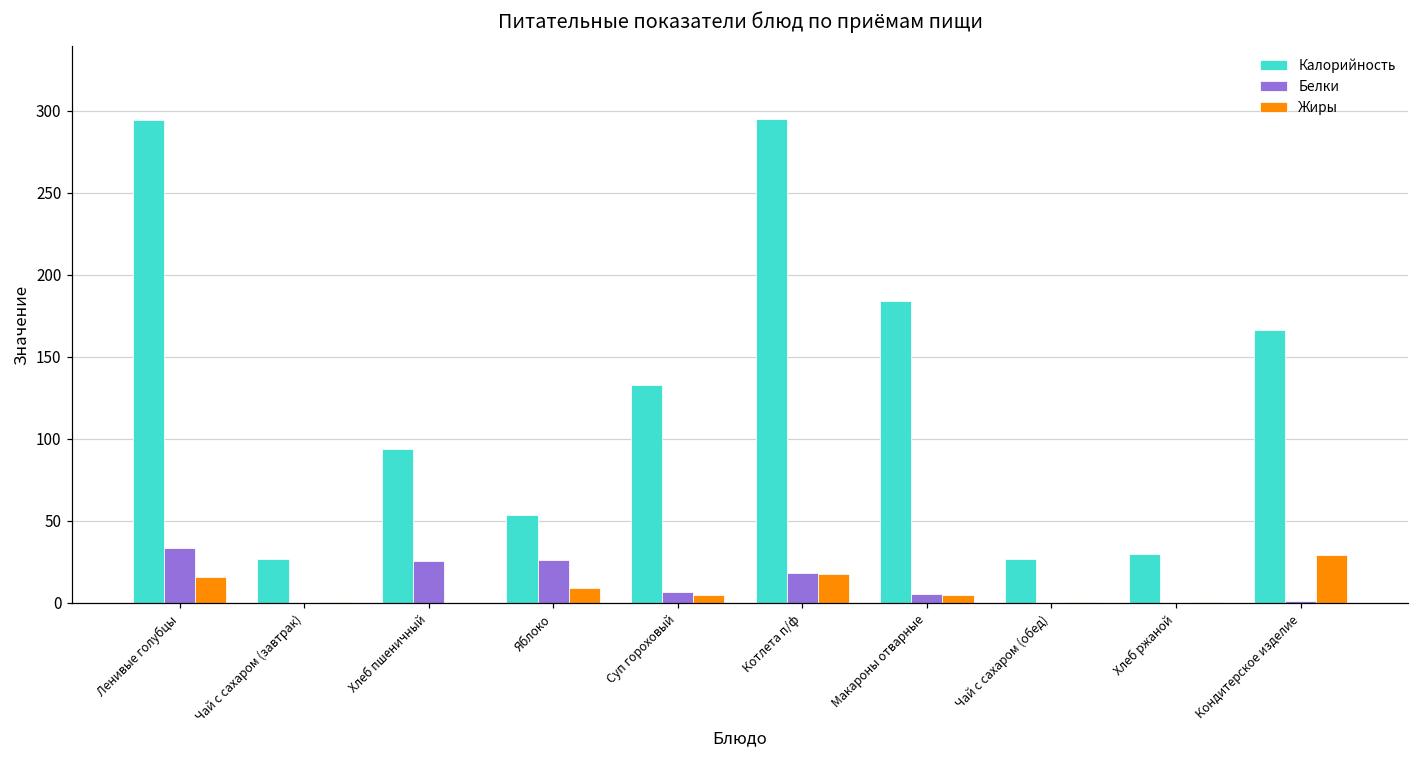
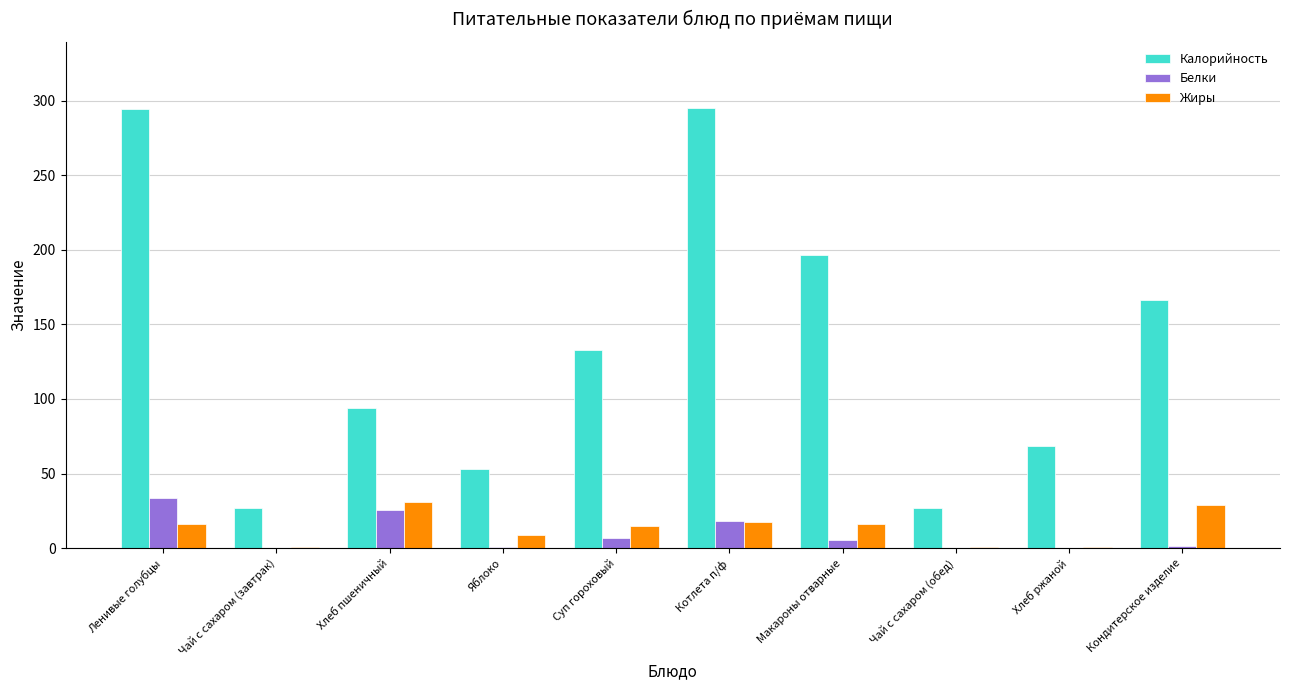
  {
    "Калорийность": {
      "Ленивые голубцы": 294,
      "Чай с сахаром (завтрак)": 27,
      "Хлеб пшеничный": 94,
      "Яблоко": 53,
      "Суп гороховый": 133,
      "Котлета п/ф": 295,
-     "Макароны отварные": 184,
+     "Макароны отварные": 197,
      "Чай с сахаром (обед)": 27,
-     "Хлеб ржаной": 30,
+     "Хлеб ржаной": 68,
      "Кондитерское изделие": 167
    },
    "Белки": {
      "Ленивые голубцы": 34,
      "Хлеб пшеничный": 25,
-     "Яблоко": 26,
+     "Яблоко": 1,
      "Суп гороховый": 7,
      "Котлета п/ф": 18,
      "Макароны отварные": 5
    },
    "Жиры": {
      "Ленивые голубцы": 16,
-     "Хлеб пшеничный": 0,
+     "Хлеб пшеничный": 31,
      "Яблоко": 9,
-     "Суп гороховый": 5,
+     "Суп гороховый": 15,
      "Котлета п/ф": 18,
-     "Макароны отварные": 5,
+     "Макароны отварные": 16,
      "Кондитерское изделие": 29
    }
  }
